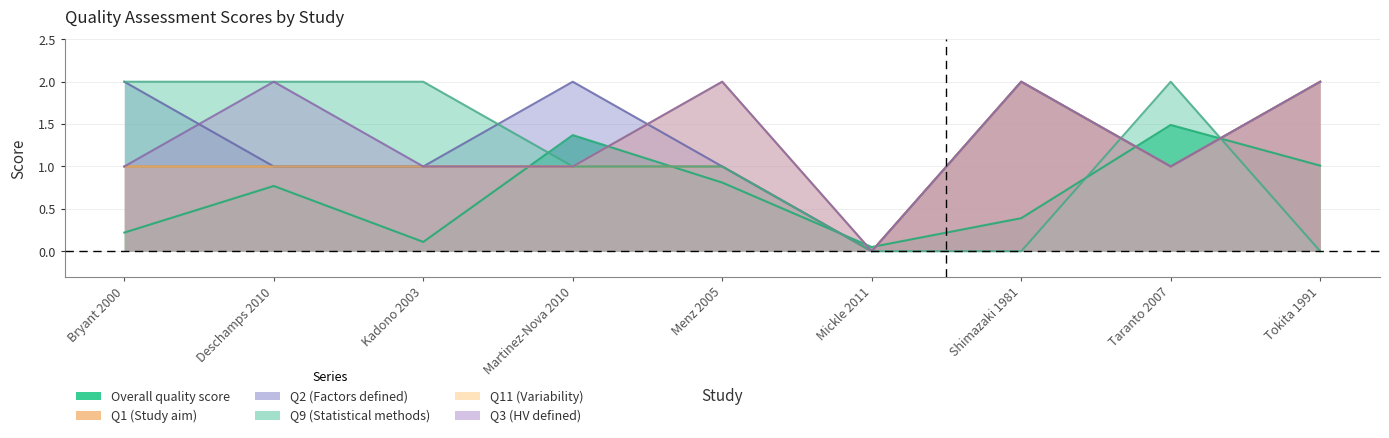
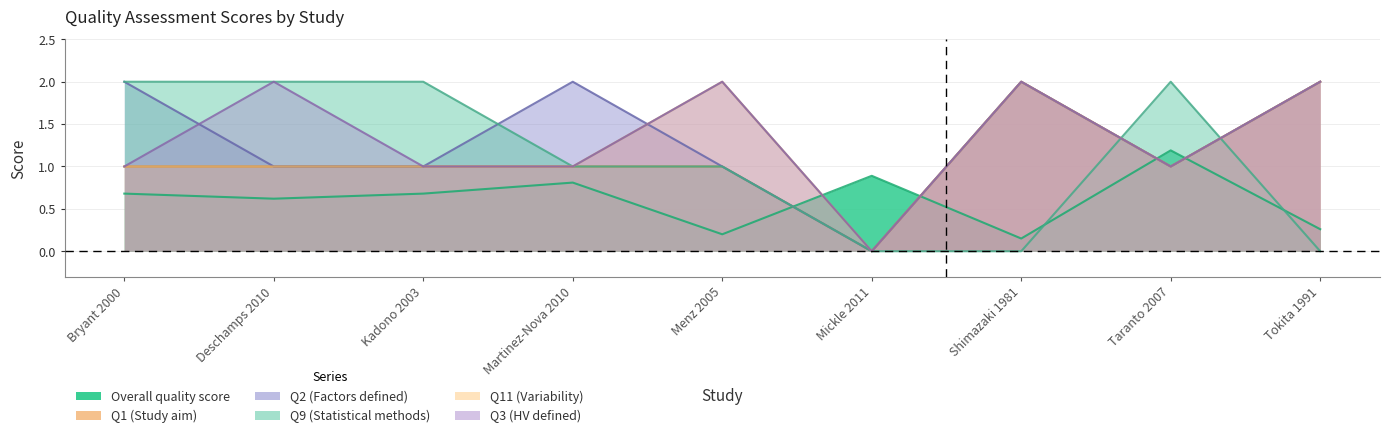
  {
    "Overall quality score": {
-     "Bryant 2000": 0.2,
-     "Deschamps 2010": 0.8,
-     "Kadono 2003": 0.1,
-     "Martinez-Nova 2010": 1.4,
-     "Menz 2005": 0.8,
-     "Mickle 2011": 0.1,
-     "Shimazaki 1981": 0.4,
-     "Taranto 2007": 1.5,
-     "Tokita 1991": 1.0
+     "Bryant 2000": 0.7,
+     "Deschamps 2010": 0.6,
+     "Kadono 2003": 0.7,
+     "Martinez-Nova 2010": 0.8,
+     "Menz 2005": 0.2,
+     "Mickle 2011": 0.9,
+     "Shimazaki 1981": 0.2,
+     "Taranto 2007": 1.2,
+     "Tokita 1991": 0.3
    },
    "Q9 (Statistical methods)": {
      "Kadono 2003": 2.0,
      "Shimazaki 1981": 0.0,
      "Taranto 2007": 2.0,
      "Tokita 1991": 0.0
    }
  }
